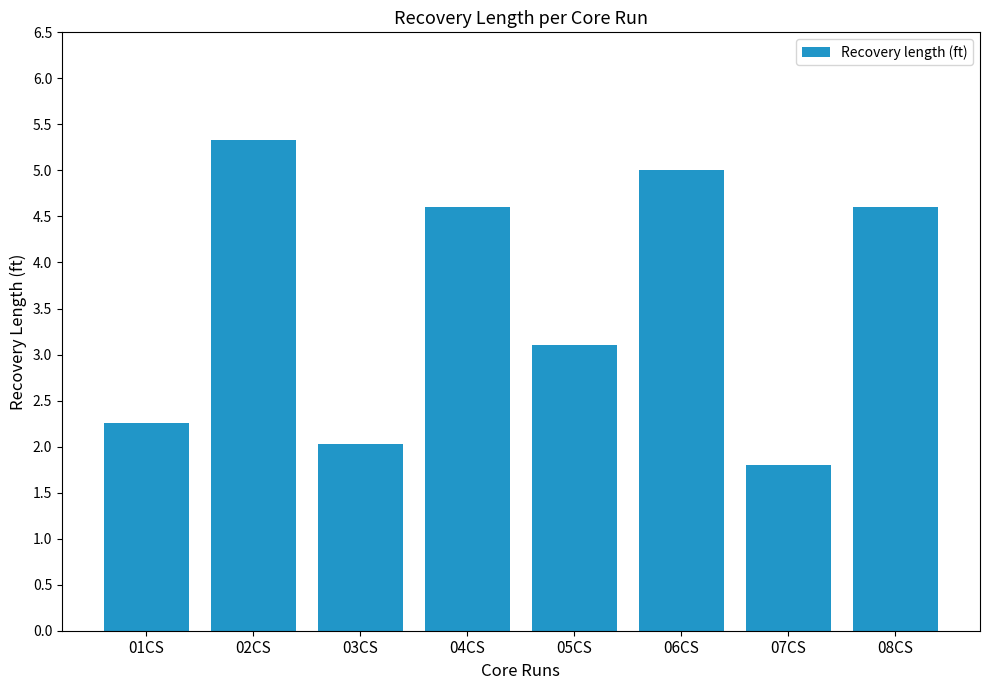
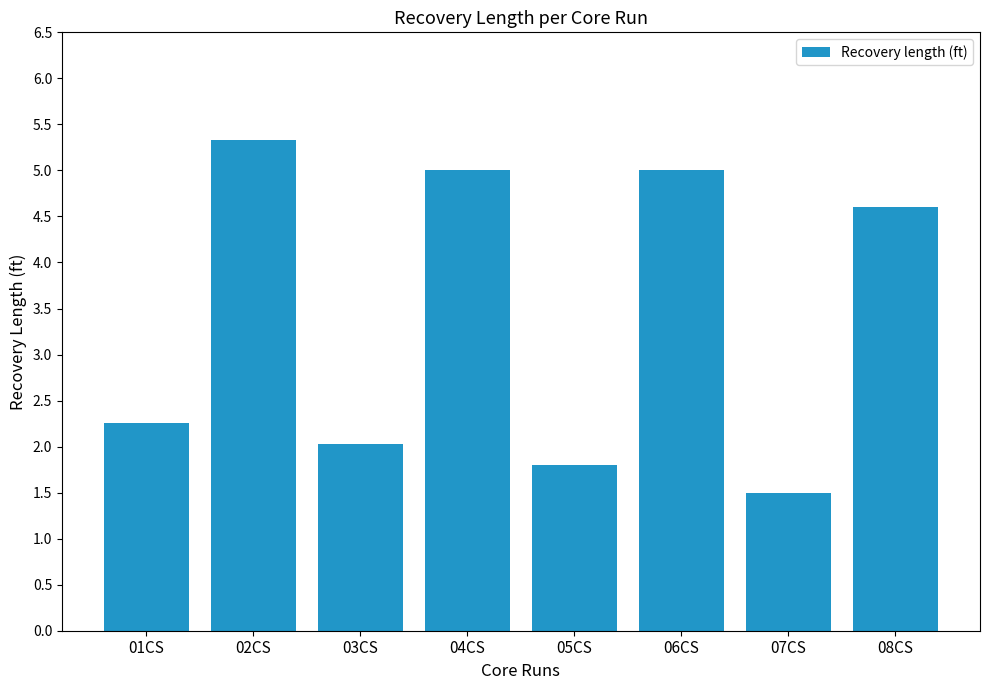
  {
    "01CS": 2.3,
    "02CS": 5.3,
    "03CS": 2.0,
-   "04CS": 4.6,
-   "05CS": 3.1,
+   "04CS": 5.0,
+   "05CS": 1.8,
    "06CS": 5.0,
-   "07CS": 1.8,
+   "07CS": 1.5,
    "08CS": 4.6
  }
